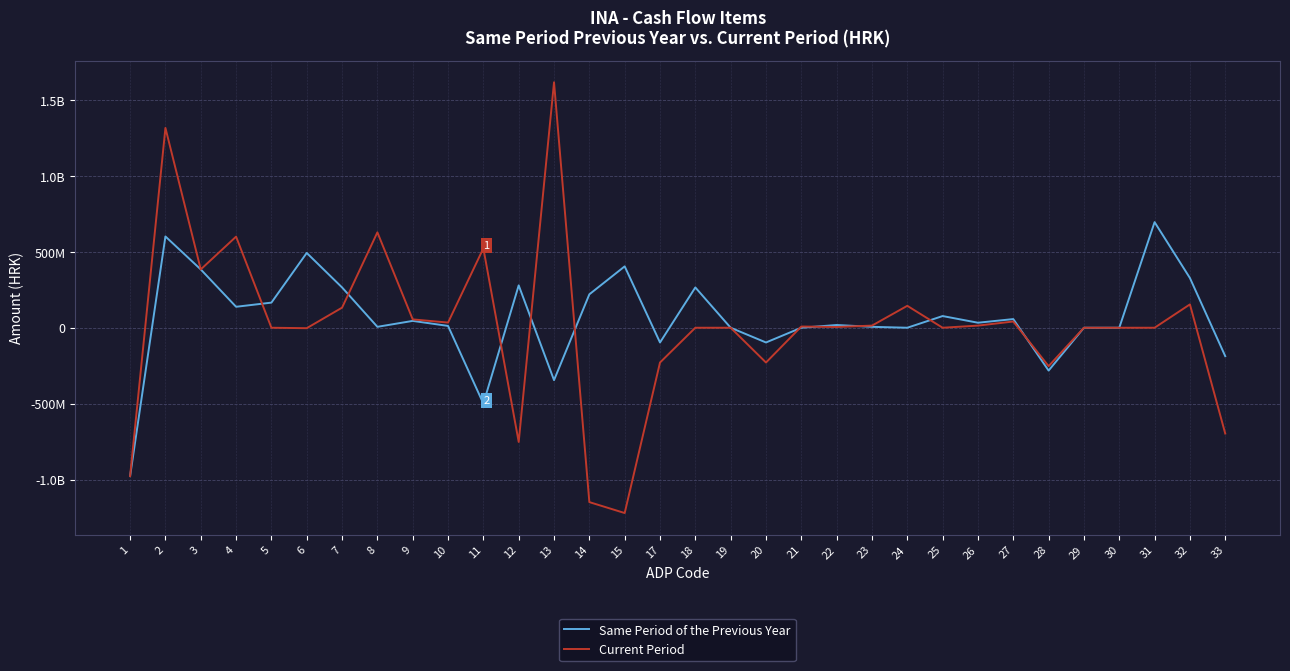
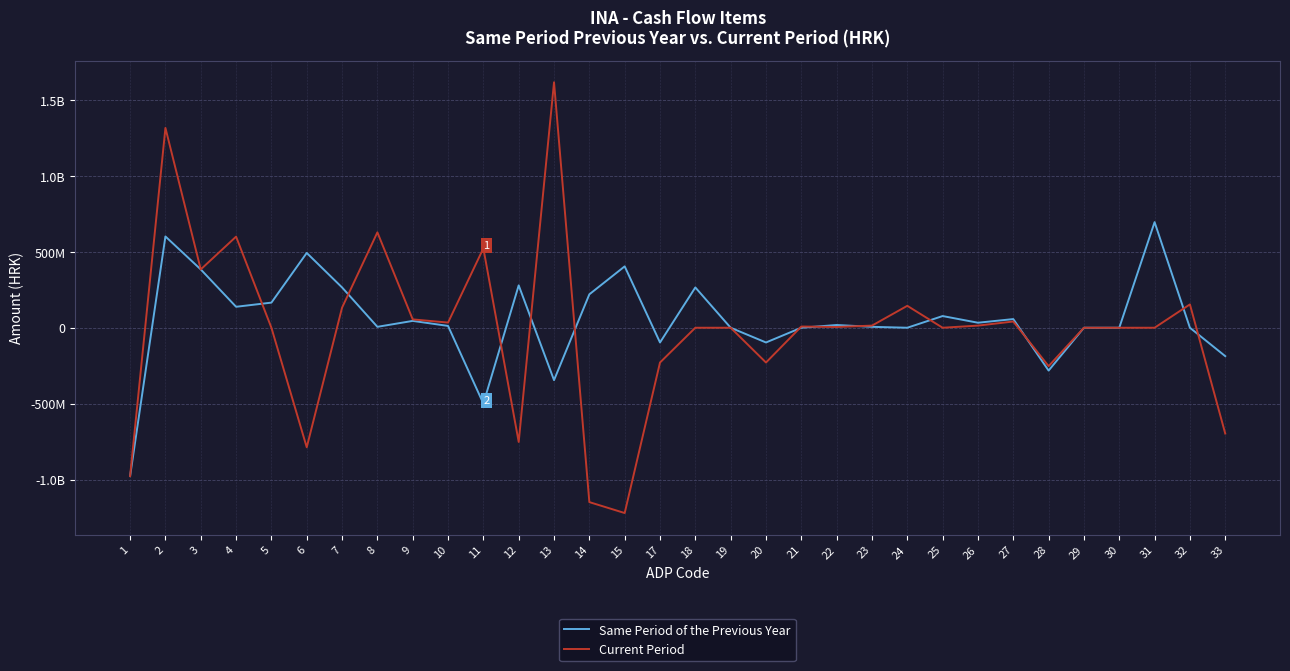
  {
    "Same Period of the Previous Year": {
      "2": 600000000,
      "4": 140000000,
      "5": 170000000,
      "6": 490000000,
      "7": 270000000,
      "8": 10000000,
      "10": 10000000,
      "12": 280000000,
      "13": -350000000,
      "14": 220000000,
      "15": 400000000,
      "17": -100000000,
      "18": 270000000,
      "20": -100000000,
      "24": 0,
      "25": 80000000,
      "26": 30000000,
      "28": -280000000,
      "31": 700000000,
-     "32": 330000000,
+     "32": 0,
      "33": -190000000
    },
    "Current Period": {
      "2": 1320000000,
      "4": 600000000,
      "5": 0,
-     "6": 0,
+     "6": -790000000,
      "7": 130000000,
      "8": 630000000,
      "10": 30000000,
      "12": -750000000,
      "13": 1620000000,
      "14": -1150000000,
      "15": -1220000000,
      "17": -230000000,
      "18": 0,
      "20": -230000000,
      "24": 140000000,
      "25": 0,
      "26": 10000000,
      "28": -250000000,
      "31": 0,
      "32": 150000000,
      "33": -700000000
    }
  }
